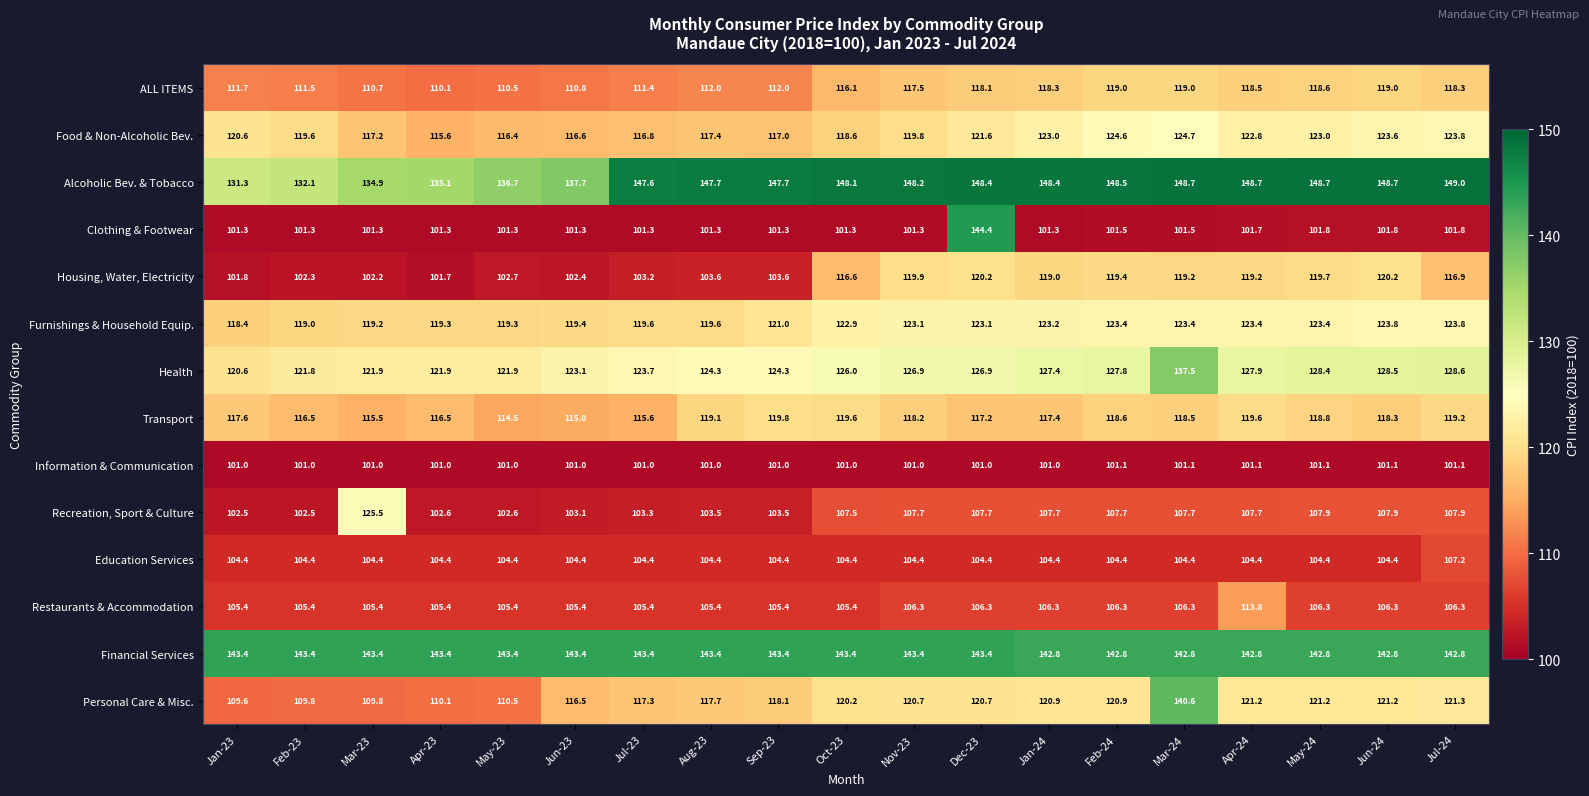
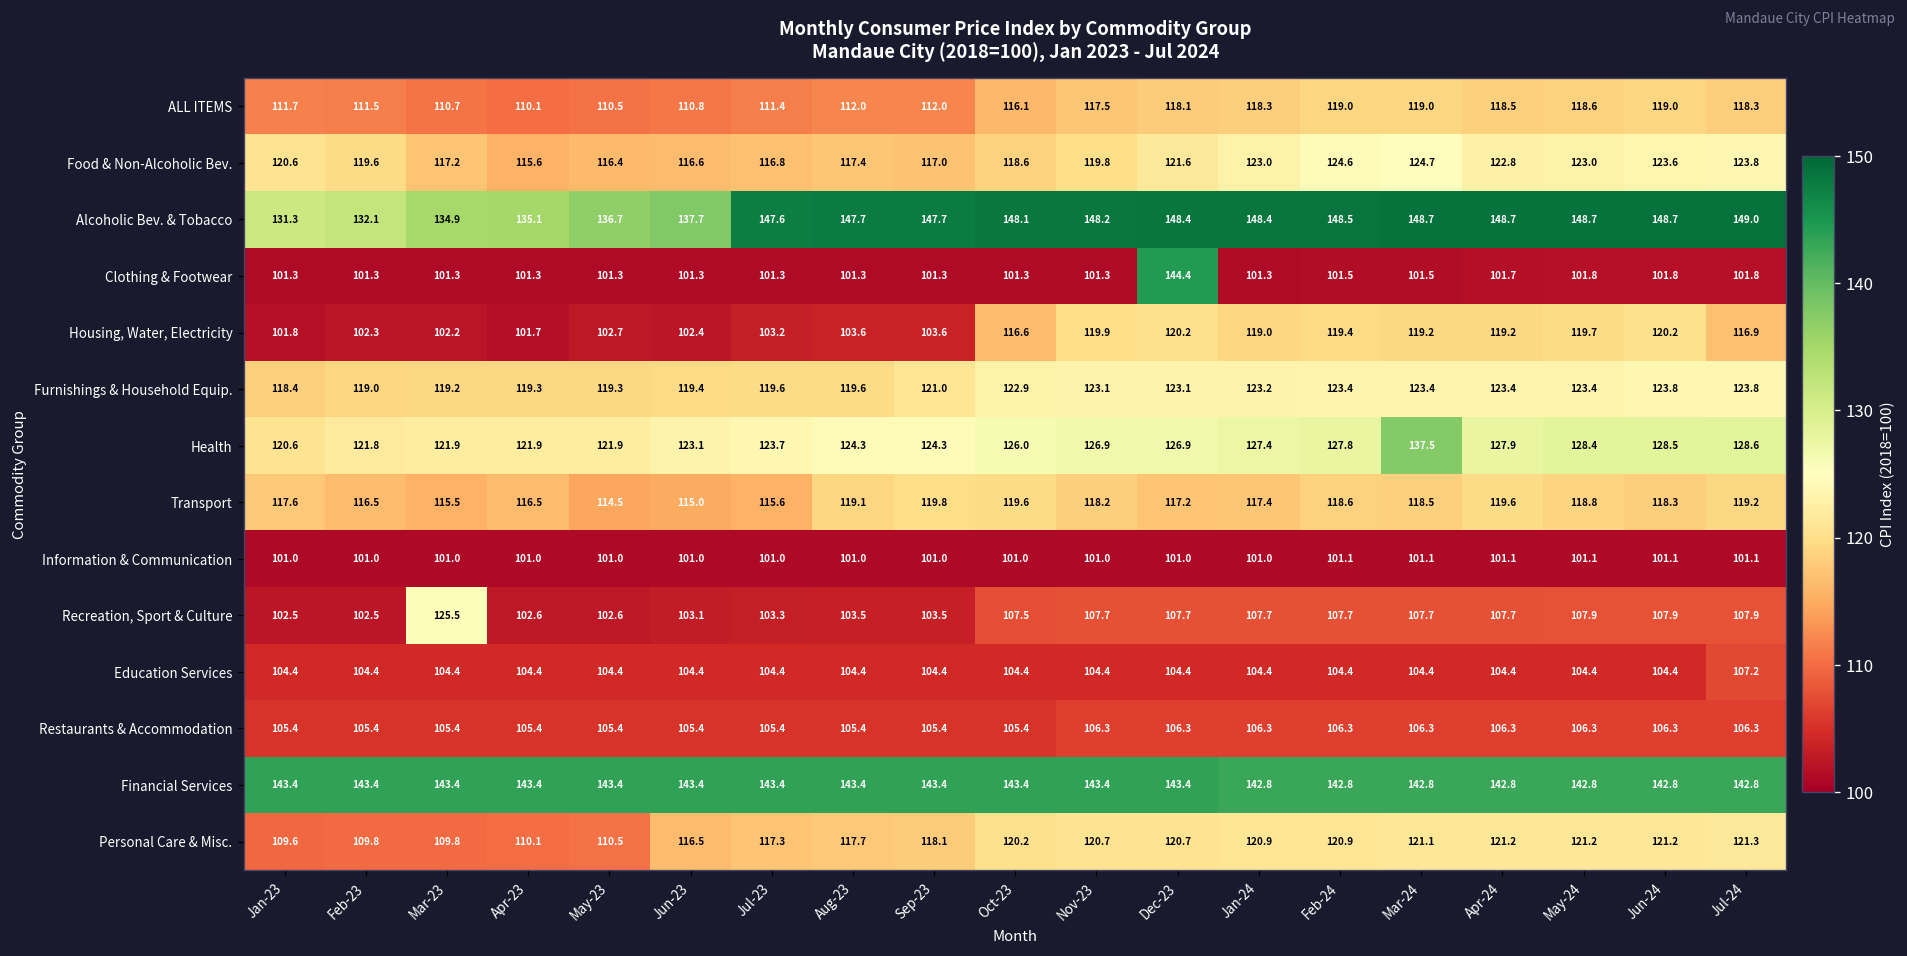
  {
    "Restaurants & Accommodation": {
      "Jan-23": 105.4,
      "Feb-23": 105.4,
      "Mar-23": 105.4,
      "Apr-23": 105.4,
      "May-23": 105.4,
      "Jun-23": 105.4,
      "Jul-23": 105.4,
      "Aug-23": 105.4,
      "Sep-23": 105.4,
      "Oct-23": 105.4,
      "Nov-23": 106.3,
      "Dec-23": 106.3,
      "Jan-24": 106.3,
      "Feb-24": 106.3,
      "Mar-24": 106.3,
-     "Apr-24": 113.8,
+     "Apr-24": 106.3,
      "May-24": 106.3,
      "Jun-24": 106.3,
      "Jul-24": 106.3
    },
    "Personal Care & Misc.": {
      "Jan-23": 109.6,
      "Feb-23": 109.8,
      "Mar-23": 109.8,
      "Apr-23": 110.1,
      "May-23": 110.5,
      "Jun-23": 116.5,
      "Jul-23": 117.3,
      "Aug-23": 117.7,
      "Sep-23": 118.1,
      "Oct-23": 120.2,
      "Nov-23": 120.7,
      "Dec-23": 120.7,
      "Jan-24": 120.9,
      "Feb-24": 120.9,
-     "Mar-24": 140.6,
+     "Mar-24": 121.1,
      "Apr-24": 121.2,
      "May-24": 121.2,
      "Jun-24": 121.2,
      "Jul-24": 121.3
    }
  }
